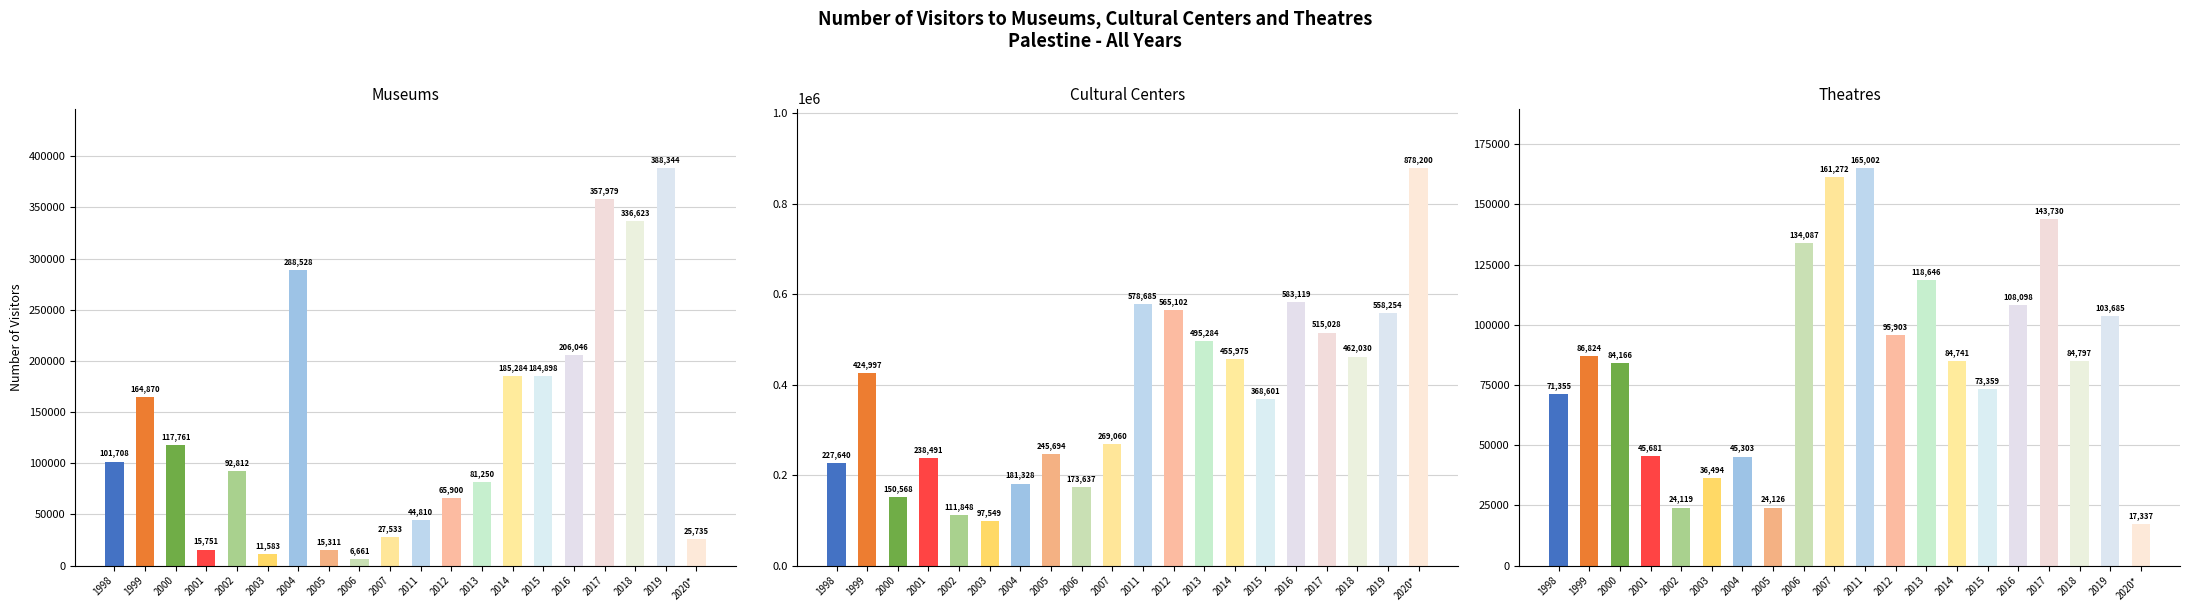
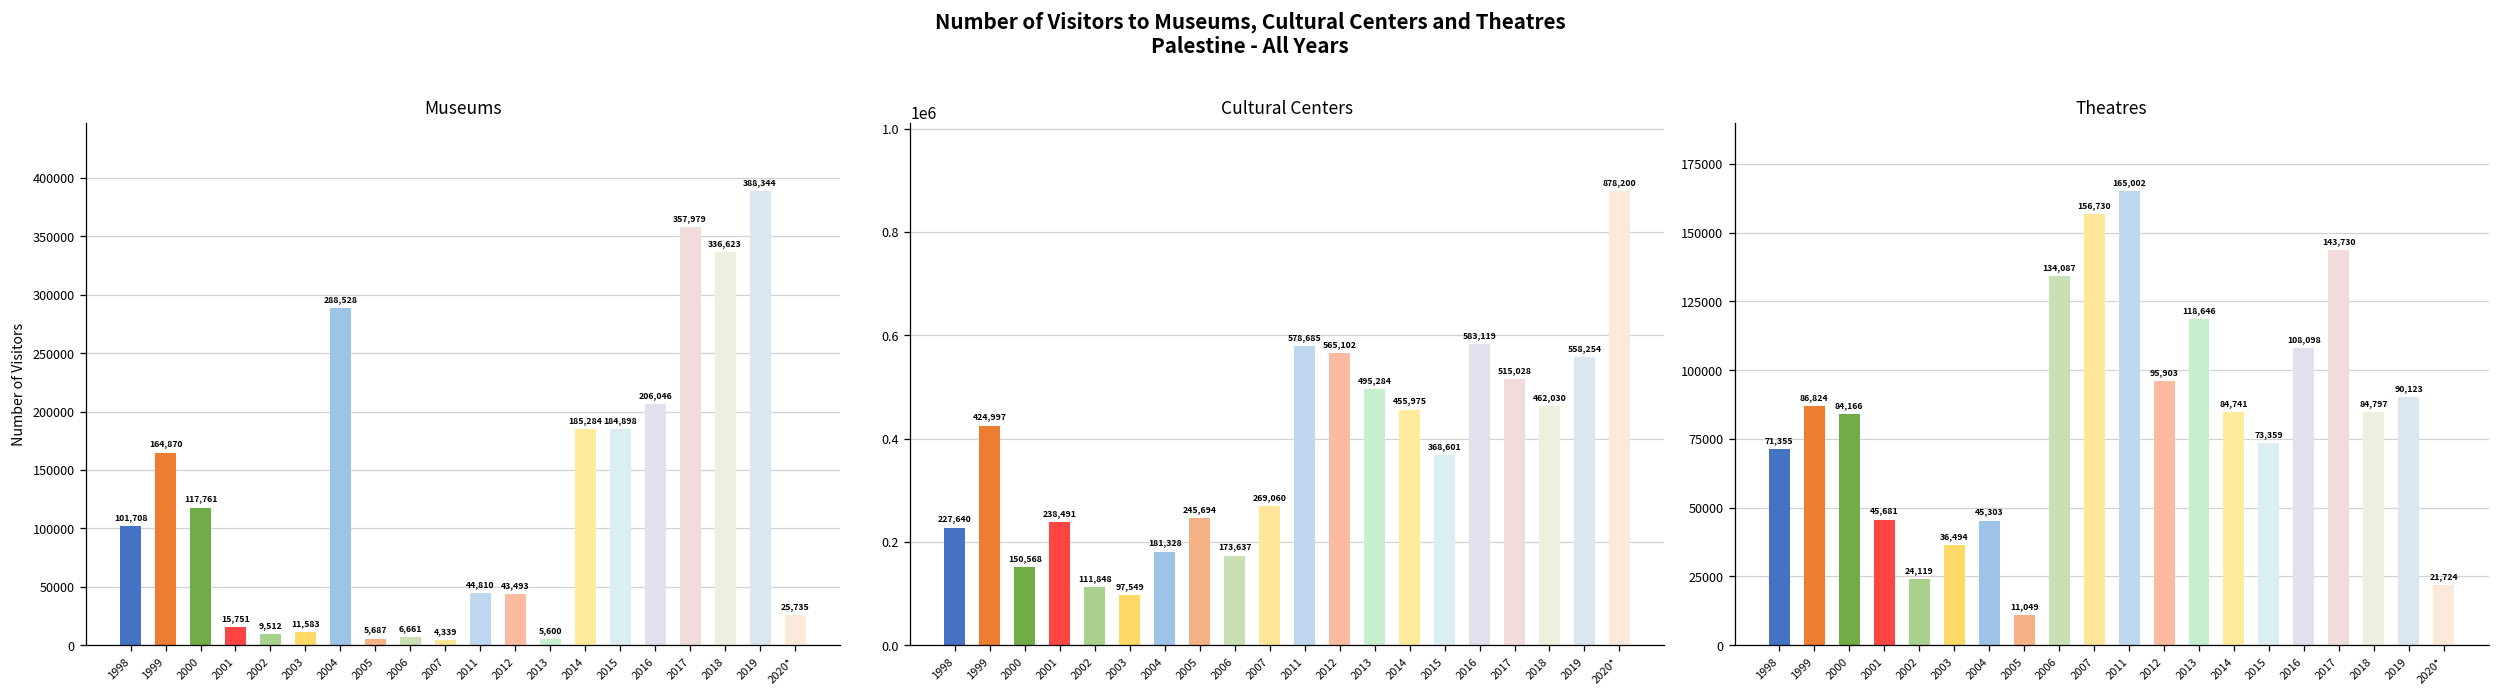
  {
    "Museums": {
      "1998": "101,708",
      "1999": "164,870",
      "2000": "117,761",
      "2001": "15,751",
-     "2002": "92,812",
+     "2002": "9,512",
      "2003": "11,583",
      "2004": "288,528",
-     "2005": "15,311",
+     "2005": "5,687",
      "2006": "6,661",
-     "2007": "27,533",
+     "2007": "4,339",
      "2011": "44,810",
-     "2012": "65,900",
-     "2013": "81,250",
+     "2012": "43,493",
+     "2013": "5,600",
      "2014": "185,284",
      "2015": "184,898",
      "2016": "206,046",
      "2017": "357,979",
      "2018": "336,623",
      "2019": "388,344",
      "2020*": "25,735"
    },
    "Cultural Centers": {
      "1998": "227,640",
      "1999": "424,997",
      "2000": "150,568",
      "2001": "238,491",
      "2002": "111,848",
      "2003": "97,549",
      "2004": "181,328",
      "2005": "245,694",
      "2006": "173,637",
      "2007": "269,060",
      "2011": "578,685",
      "2012": "565,102",
      "2013": "495,284",
      "2014": "455,975",
      "2015": "368,601",
      "2016": "583,119",
      "2017": "515,028",
      "2018": "462,030",
      "2019": "558,254",
      "2020*": "878,200"
    },
    "Theatres": {
      "1998": "71,355",
      "1999": "86,824",
      "2000": "84,166",
      "2001": "45,681",
      "2002": "24,119",
      "2003": "36,494",
      "2004": "45,303",
-     "2005": "24,126",
+     "2005": "11,049",
      "2006": "134,087",
-     "2007": "161,272",
+     "2007": "156,730",
      "2011": "165,002",
      "2012": "95,903",
      "2013": "118,646",
      "2014": "84,741",
      "2015": "73,359",
      "2016": "108,098",
      "2017": "143,730",
      "2018": "84,797",
-     "2019": "103,685",
-     "2020*": "17,337"
+     "2019": "90,123",
+     "2020*": "21,724"
    }
  }
